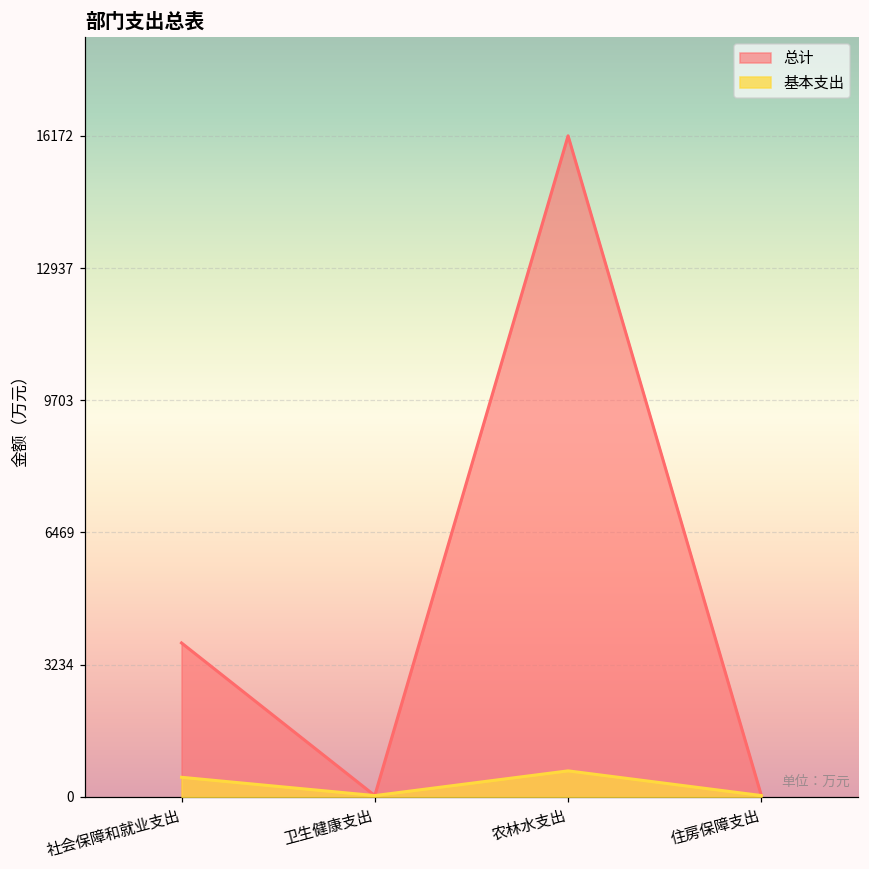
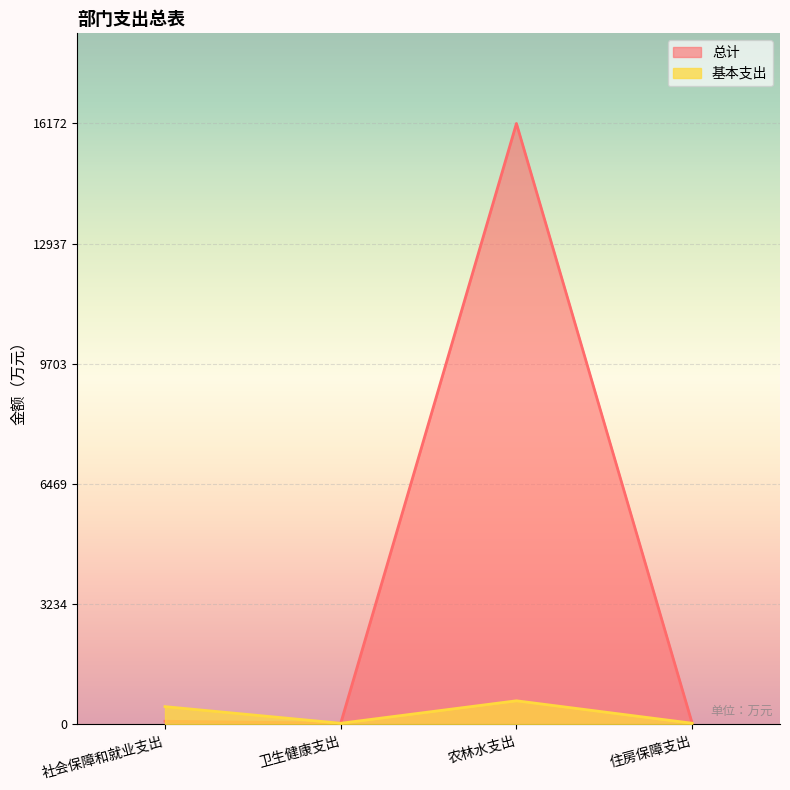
  {
    "总计": {
-     "社会保障和就业支出": 3800,
+     "社会保障和就业支出": 100,
      "农林水支出": 16200
    },
    "基本支出": {
      "社会保障和就业支出": 500,
      "农林水支出": 600
    }
  }
